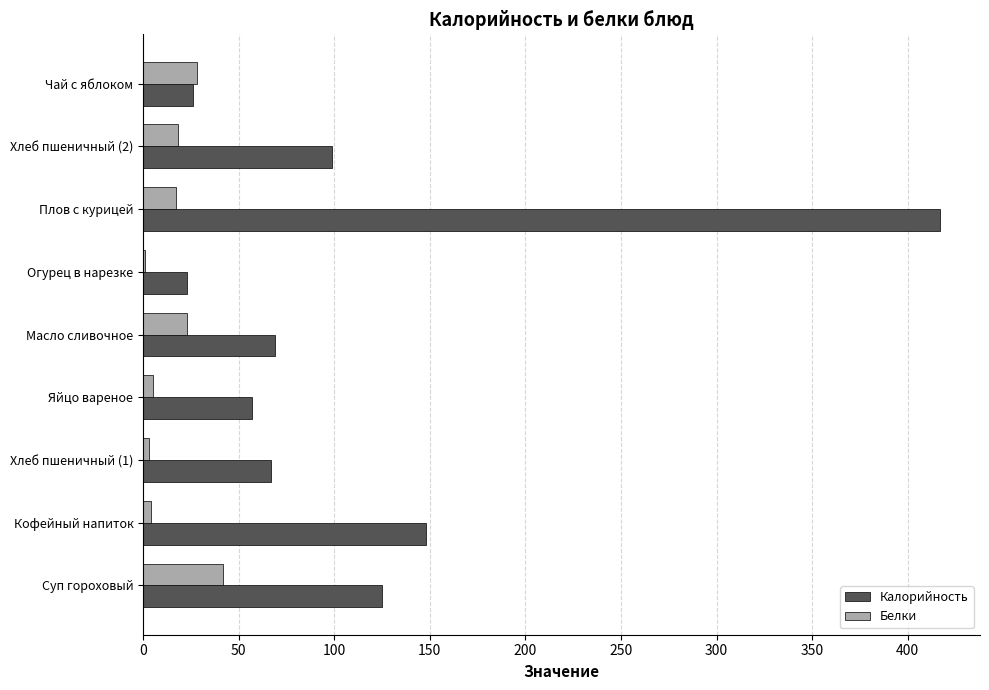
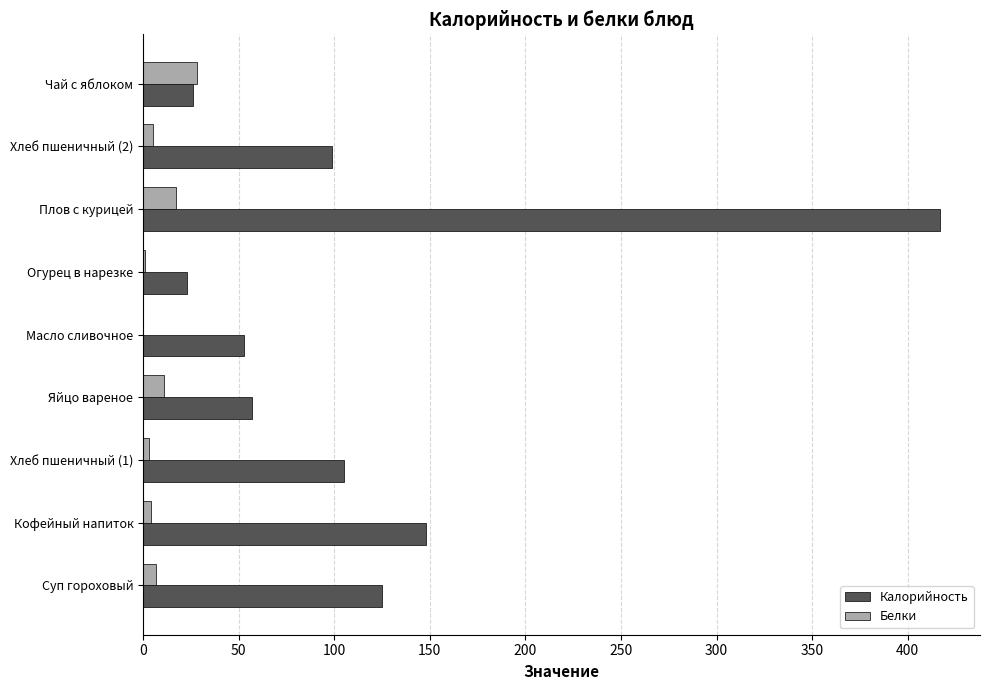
  {
    "Калорийность": {
      "Чай с яблоком": 26,
      "Хлеб пшеничный (2)": 99,
      "Плов с курицей": 417,
      "Огурец в нарезке": 23,
-     "Масло сливочное": 69,
+     "Масло сливочное": 53,
      "Яйцо вареное": 57,
-     "Хлеб пшеничный (1)": 67,
+     "Хлеб пшеничный (1)": 105,
      "Кофейный напиток": 148,
      "Суп гороховый": 125
    },
    "Белки": {
      "Чай с яблоком": 28,
-     "Хлеб пшеничный (2)": 18,
+     "Хлеб пшеничный (2)": 5,
      "Плов с курицей": 17,
-     "Масло сливочное": 23,
-     "Яйцо вареное": 5,
+     "Масло сливочное": 0,
+     "Яйцо вареное": 11,
      "Хлеб пшеничный (1)": 3,
      "Кофейный напиток": 4,
-     "Суп гороховый": 42
+     "Суп гороховый": 7
    }
  }
